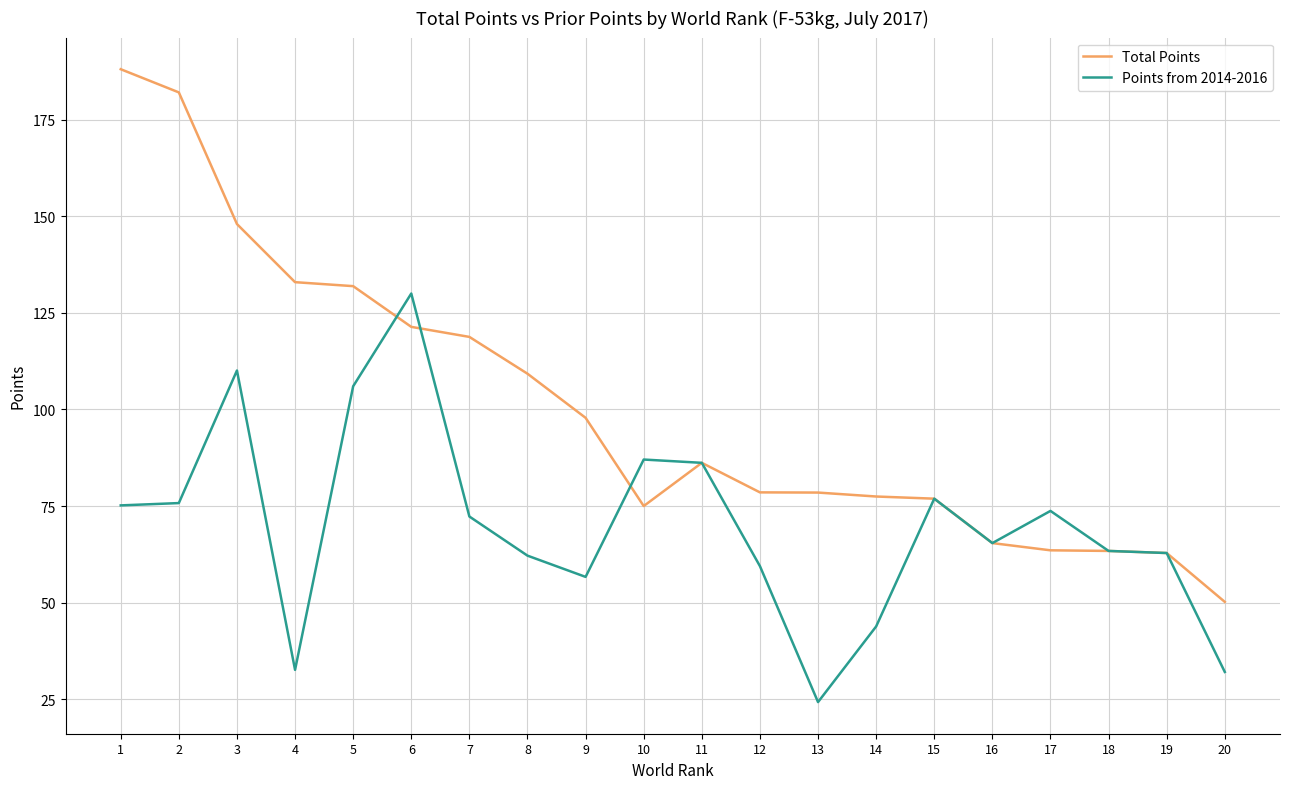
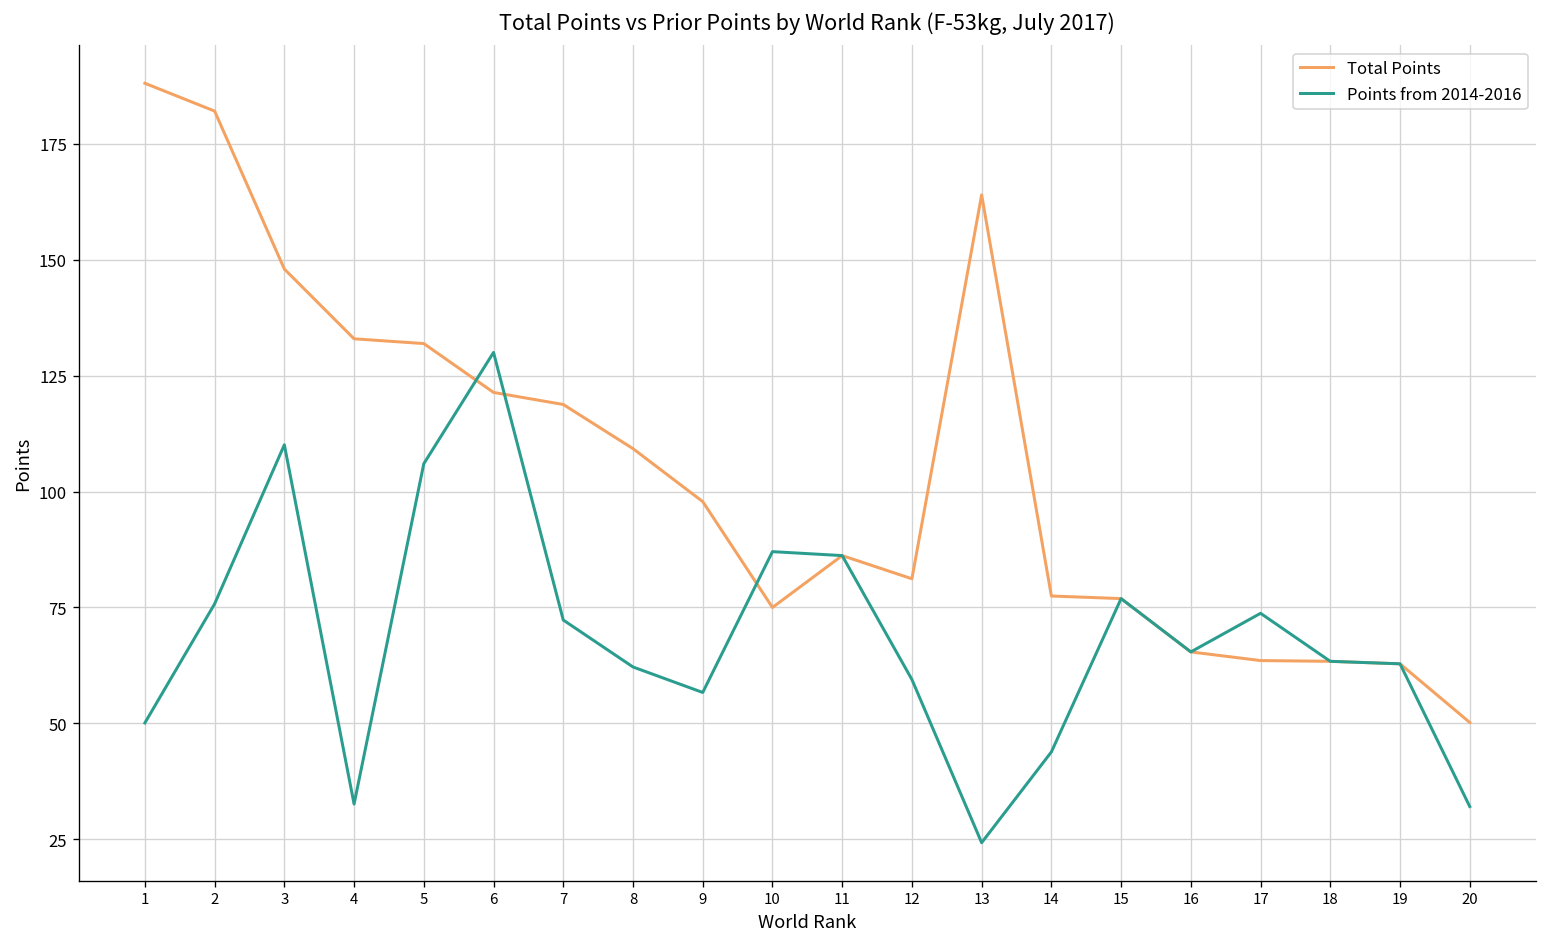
  {
    "Total Points": {
      "1": 188,
      "2": 182,
      "3": 148,
      "4": 133,
      "5": 132,
      "6": 121,
      "7": 119,
      "8": 109,
      "9": 98,
      "10": 75,
-     "12": 79,
-     "13": 78,
+     "12": 81,
+     "13": 164,
      "14": 77,
      "17": 64,
      "20": 50
    },
    "Points from 2014-2016": {
-     "1": 75,
+     "1": 50,
      "2": 76,
      "3": 110,
      "4": 33,
      "5": 106,
      "6": 130,
      "7": 72,
      "8": 62,
      "9": 57,
      "10": 87,
      "12": 59,
      "13": 24,
      "14": 44,
      "17": 74,
      "20": 32
    }
  }
